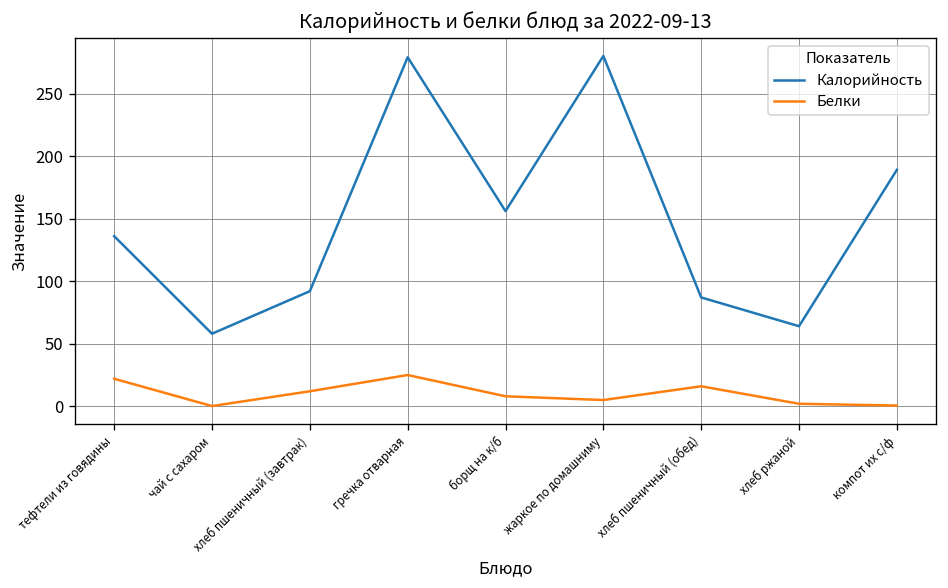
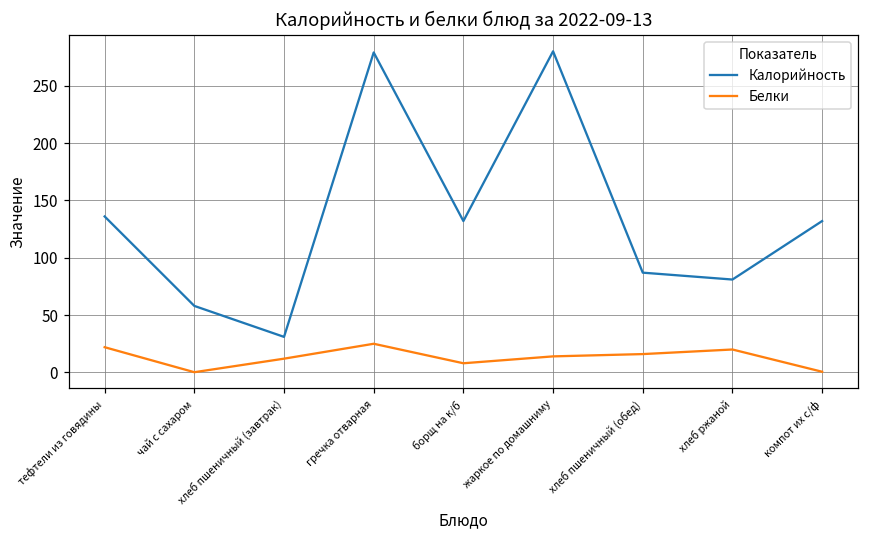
  {
    "Калорийность": {
      "тефтели из говядины": 136,
      "чай с сахаром": 58,
-     "хлеб пшеничный (завтрак)": 92,
+     "хлеб пшеничный (завтрак)": 31,
      "гречка отварная": 279,
-     "борщ на к/б": 156,
+     "борщ на к/б": 132,
      "жаркое по домашниму": 280,
      "хлеб пшеничный (обед)": 87,
-     "хлеб ржаной": 64,
-     "компот их с/ф": 189
+     "хлеб ржаной": 81,
+     "компот их с/ф": 132
    },
    "Белки": {
      "тефтели из говядины": 22,
      "чай с сахаром": 0,
      "хлеб пшеничный (завтрак)": 12,
      "гречка отварная": 25,
      "борщ на к/б": 8,
-     "жаркое по домашниму": 5,
+     "жаркое по домашниму": 14,
      "хлеб пшеничный (обед)": 16,
-     "хлеб ржаной": 2,
+     "хлеб ржаной": 20,
      "компот их с/ф": 1
    }
  }
